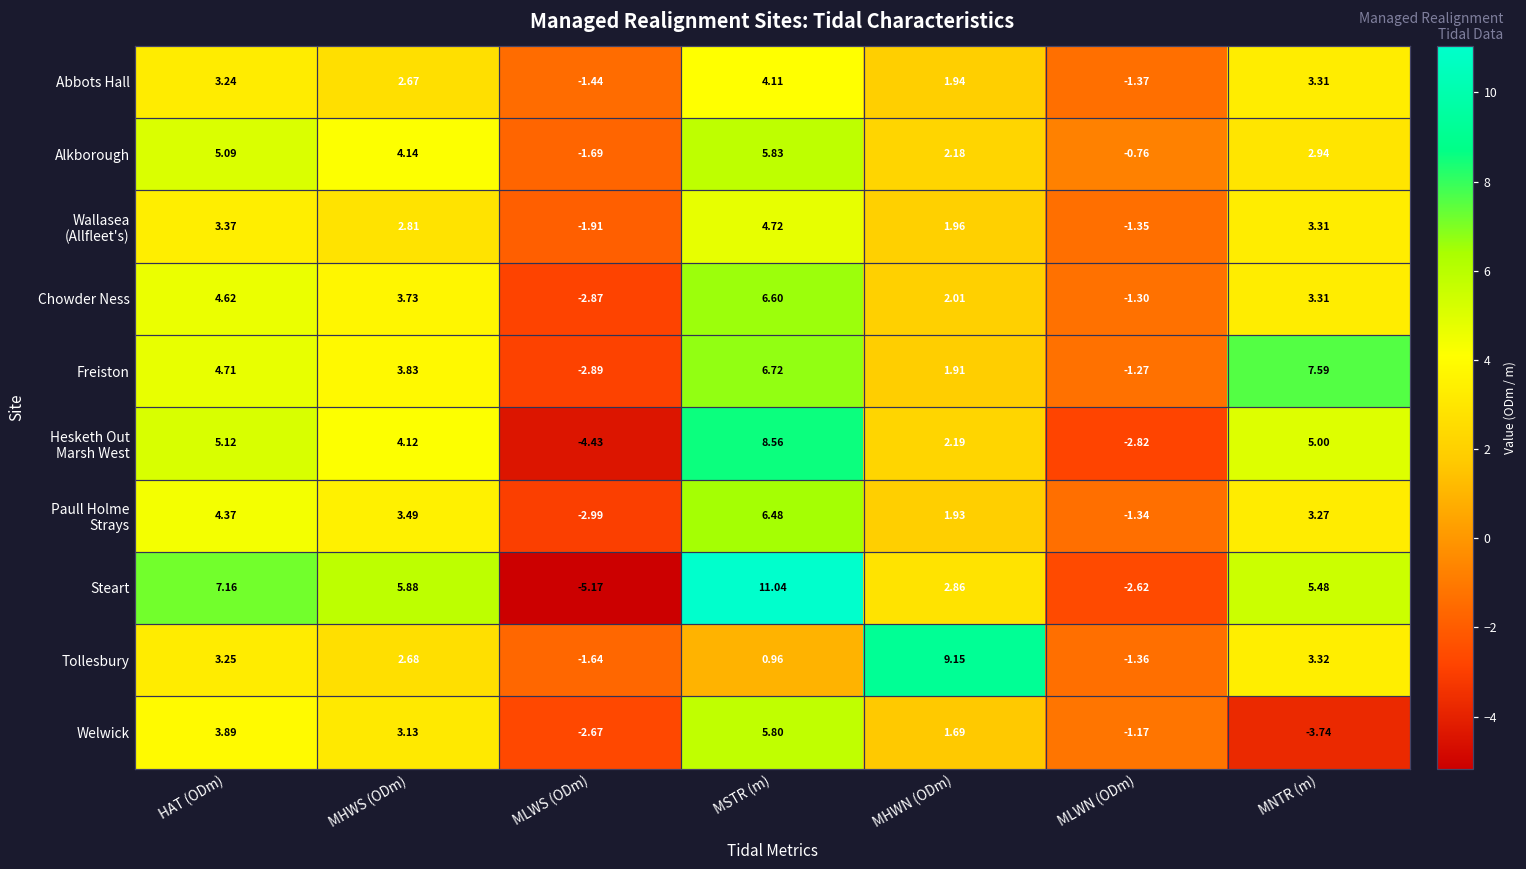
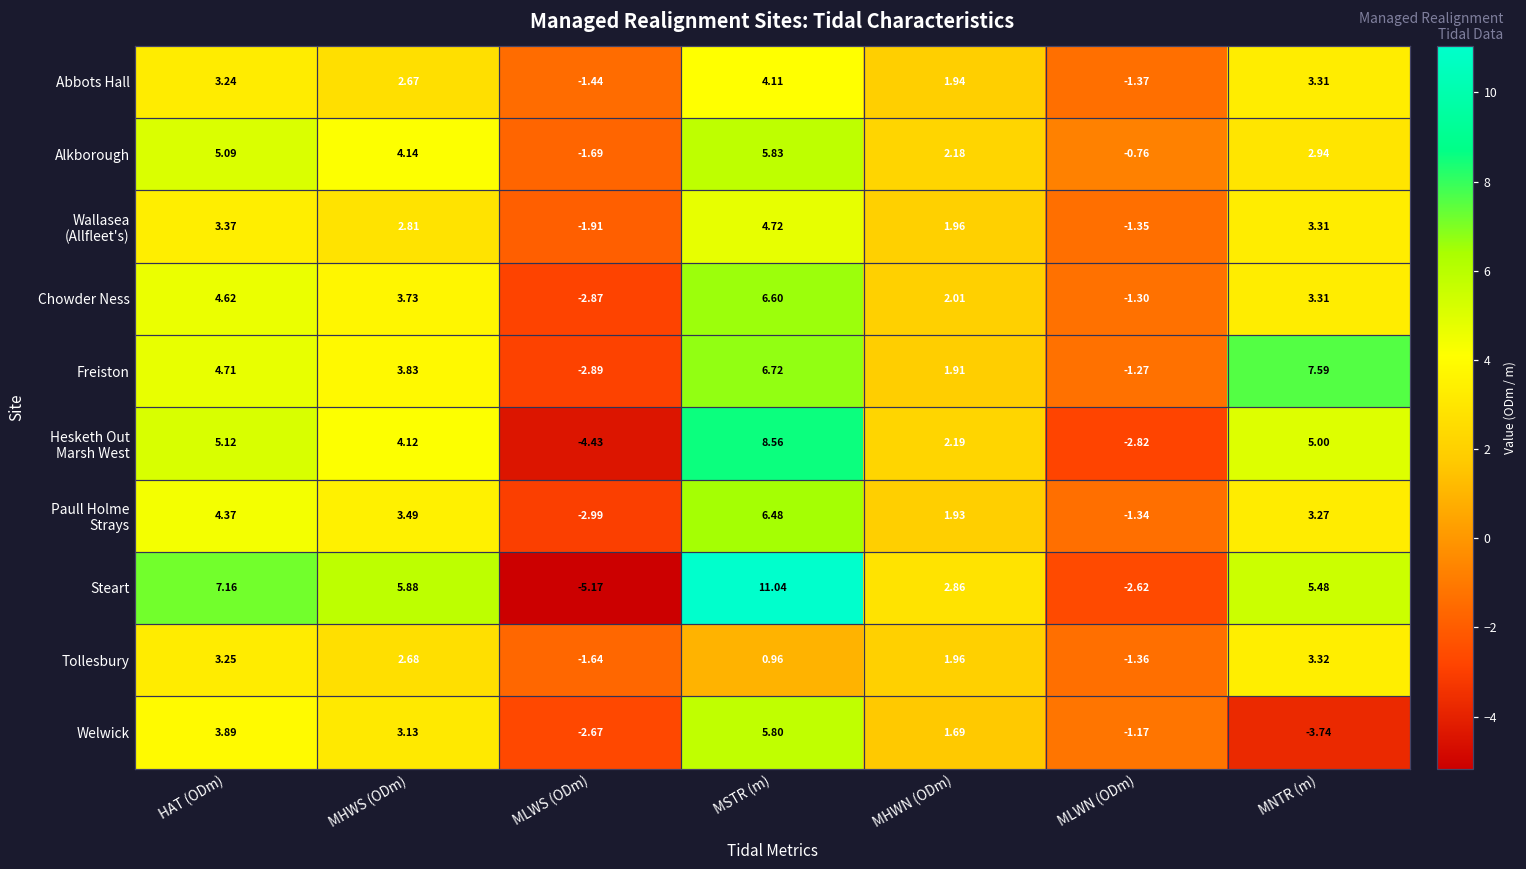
  {
    "Abbots Hall": {
      "HAT (ODm)": 3.24,
      "MHWS (ODm)": 2.67,
      "MLWS (ODm)": -1.44,
      "MSTR (m)": 4.11,
      "MHWN (ODm)": 1.94,
      "MLWN (ODm)": -1.37,
      "MNTR (m)": 3.31
    },
    "Alkborough": {
      "HAT (ODm)": 5.09,
      "MHWS (ODm)": 4.14,
      "MLWS (ODm)": -1.69,
      "MSTR (m)": 5.83,
      "MHWN (ODm)": 2.18,
      "MLWN (ODm)": -0.76,
      "MNTR (m)": 2.94
    },
    "Wallasea (Allfleet's)": {
      "HAT (ODm)": 3.37,
      "MHWS (ODm)": 2.81,
      "MLWS (ODm)": -1.91,
      "MSTR (m)": 4.72,
      "MHWN (ODm)": 1.96,
      "MLWN (ODm)": -1.35,
      "MNTR (m)": 3.31
    },
    "Chowder Ness": {
      "HAT (ODm)": 4.62,
      "MHWS (ODm)": 3.73,
      "MLWS (ODm)": -2.87,
      "MSTR (m)": 6.60,
      "MHWN (ODm)": 2.01,
      "MLWN (ODm)": -1.30,
      "MNTR (m)": 3.31
    },
    "Freiston": {
      "HAT (ODm)": 4.71,
      "MHWS (ODm)": 3.83,
      "MLWS (ODm)": -2.89,
      "MSTR (m)": 6.72,
      "MHWN (ODm)": 1.91,
      "MLWN (ODm)": -1.27,
      "MNTR (m)": 7.59
    },
    "Hesketh Out Marsh West": {
      "HAT (ODm)": 5.12,
      "MHWS (ODm)": 4.12,
      "MLWS (ODm)": -4.43,
      "MSTR (m)": 8.56,
      "MHWN (ODm)": 2.19,
      "MLWN (ODm)": -2.82,
      "MNTR (m)": 5.00
    },
    "Paull Holme Strays": {
      "HAT (ODm)": 4.37,
      "MHWS (ODm)": 3.49,
      "MLWS (ODm)": -2.99,
      "MSTR (m)": 6.48,
      "MHWN (ODm)": 1.93,
      "MLWN (ODm)": -1.34,
      "MNTR (m)": 3.27
    },
    "Steart": {
      "HAT (ODm)": 7.16,
      "MHWS (ODm)": 5.88,
      "MLWS (ODm)": -5.17,
      "MSTR (m)": 11.04,
      "MHWN (ODm)": 2.86,
      "MLWN (ODm)": -2.62,
      "MNTR (m)": 5.48
    },
    "Tollesbury": {
      "HAT (ODm)": 3.25,
      "MHWS (ODm)": 2.68,
      "MLWS (ODm)": -1.64,
      "MSTR (m)": 0.96,
-     "MHWN (ODm)": 9.15,
+     "MHWN (ODm)": 1.96,
      "MLWN (ODm)": -1.36,
      "MNTR (m)": 3.32
    },
    "Welwick": {
      "HAT (ODm)": 3.89,
      "MHWS (ODm)": 3.13,
      "MLWS (ODm)": -2.67,
      "MSTR (m)": 5.80,
      "MHWN (ODm)": 1.69,
      "MLWN (ODm)": -1.17,
      "MNTR (m)": -3.74
    }
  }
